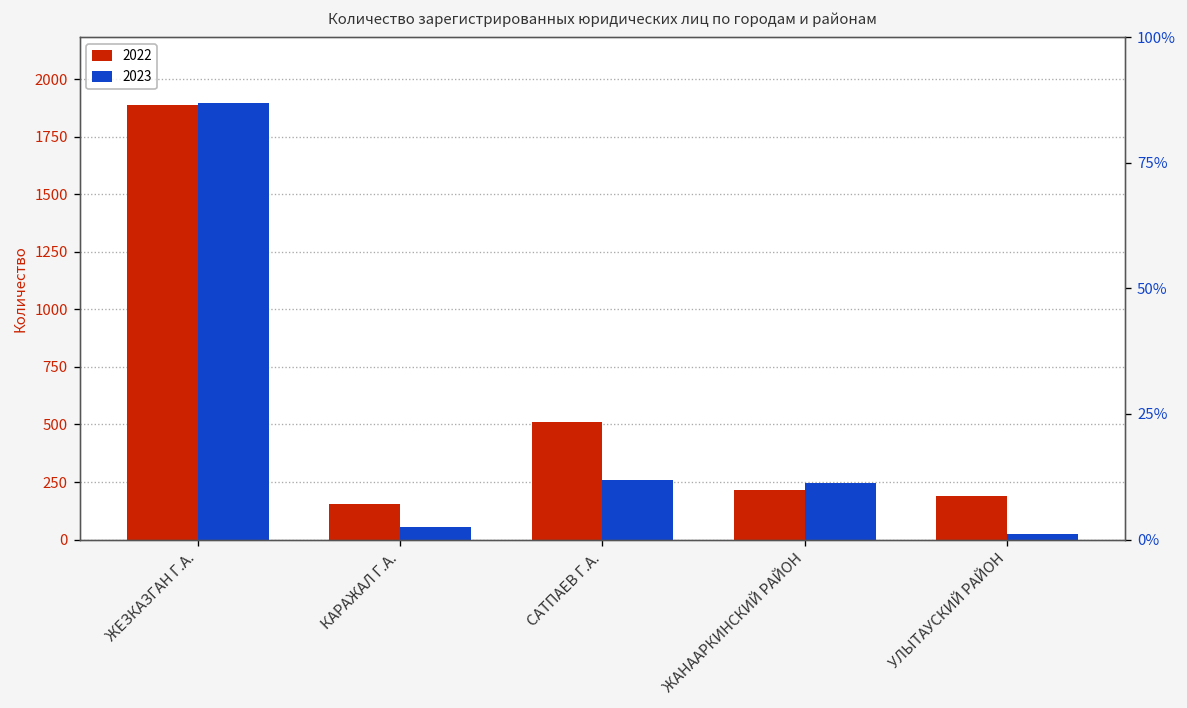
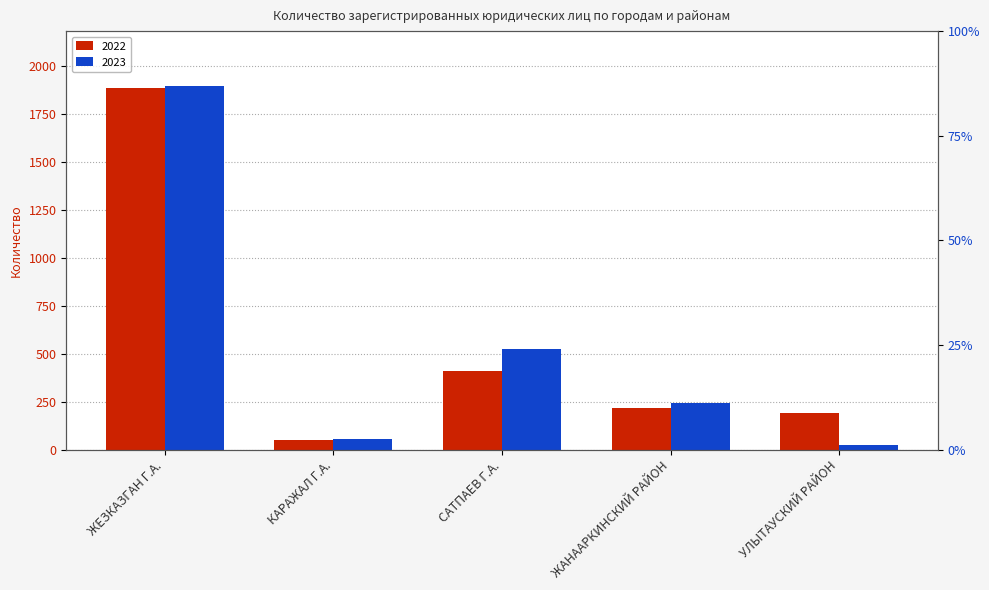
  {
    "2022": {
      "ЖЕЗКАЗГАН Г.А.": 1890,
-     "КАРАЖАЛ Г.А.": 150,
-     "САТПАЕВ Г.А.": 510,
+     "КАРАЖАЛ Г.А.": 50,
+     "САТПАЕВ Г.А.": 410,
      "ЖАНААРКИНСКИЙ РАЙОН": 220,
      "УЛЫТАУСКИЙ РАЙОН": 190
    },
    "2023": {
      "ЖЕЗКАЗГАН Г.А.": 1900,
      "КАРАЖАЛ Г.А.": 60,
-     "САТПАЕВ Г.А.": 260,
+     "САТПАЕВ Г.А.": 520,
      "ЖАНААРКИНСКИЙ РАЙОН": 240,
      "УЛЫТАУСКИЙ РАЙОН": 20
    }
  }
